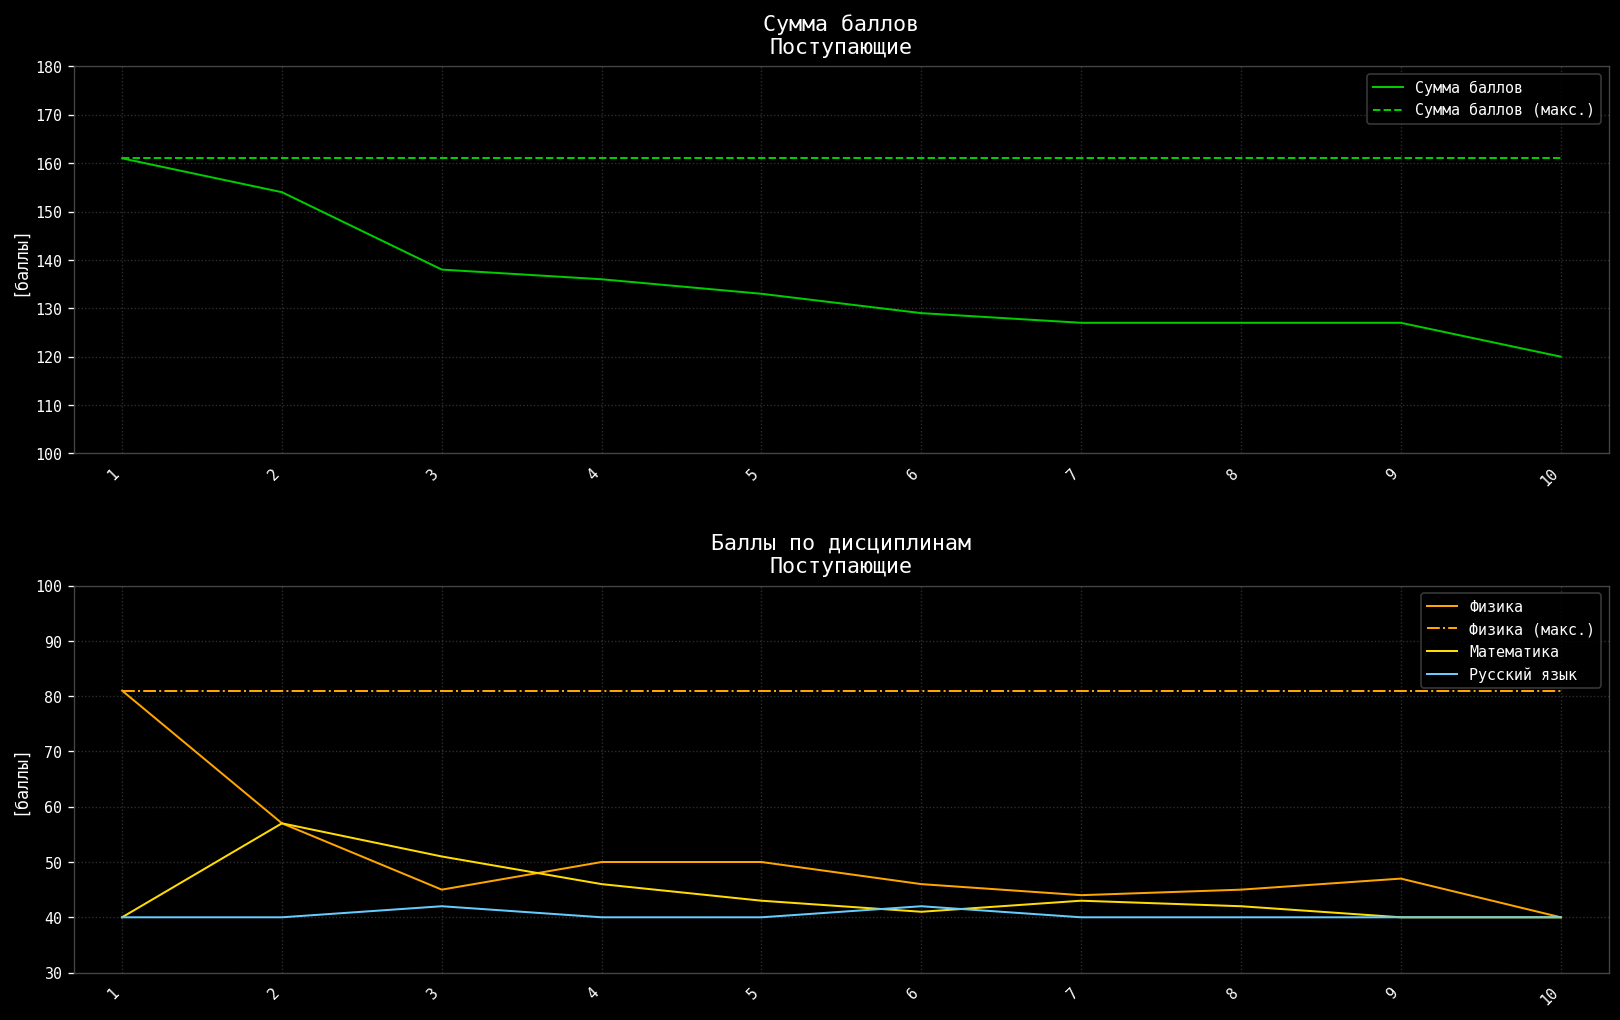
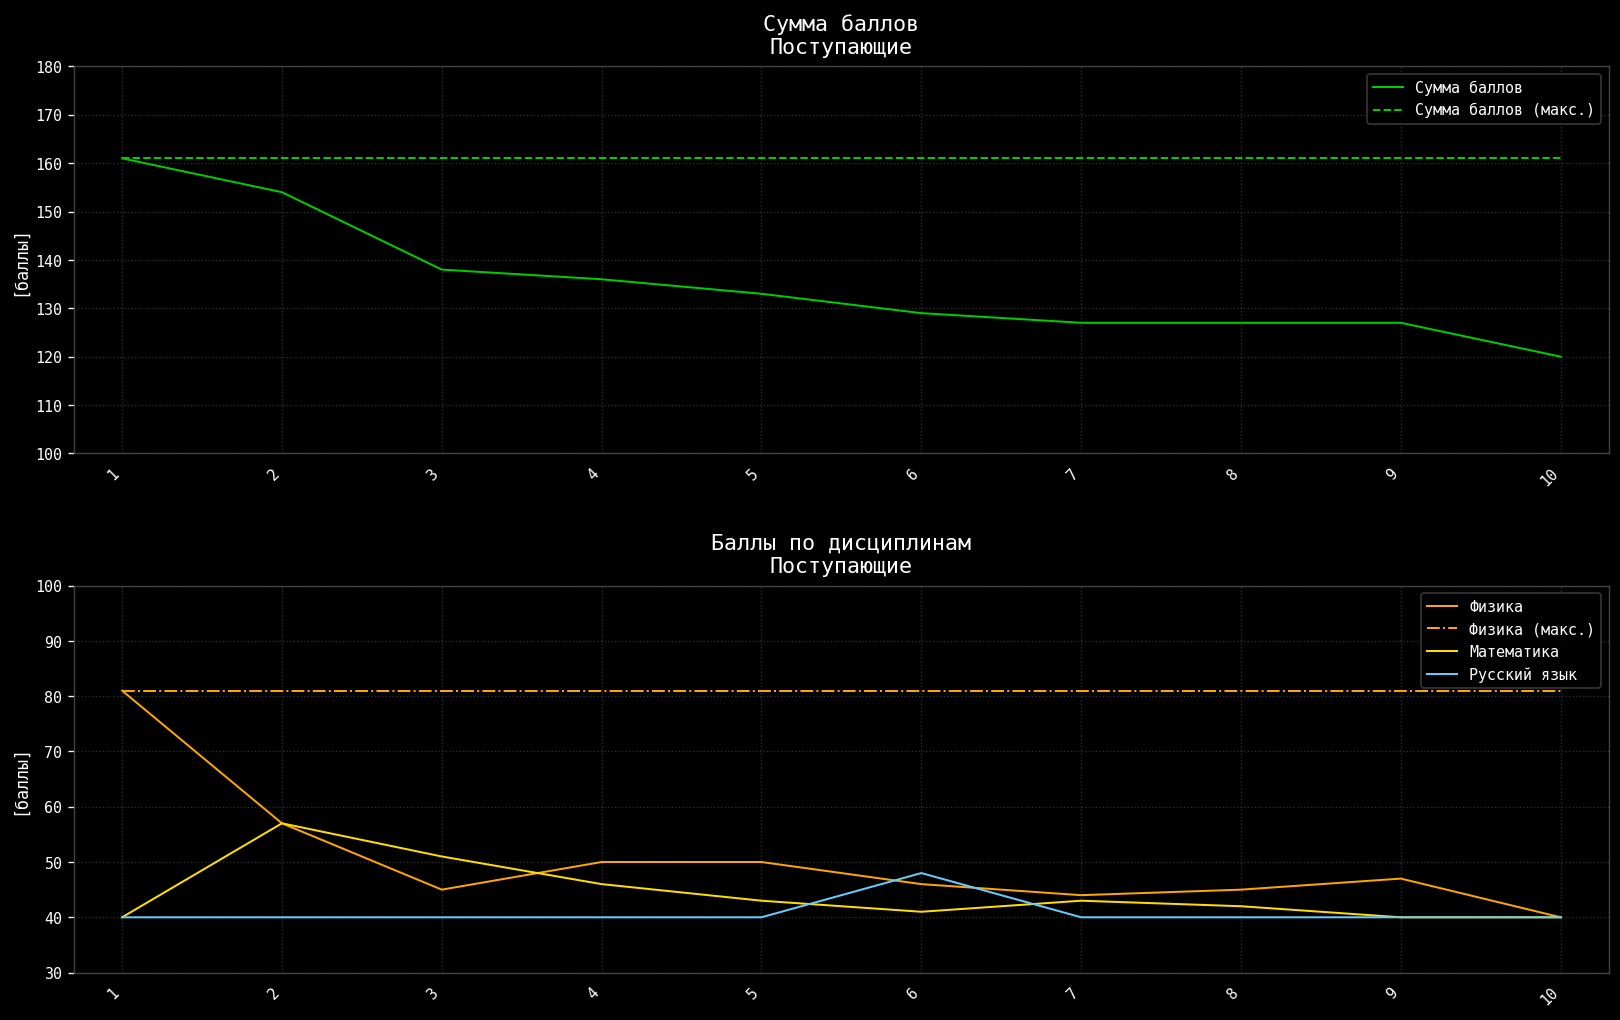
  {
    "Баллы по дисциплинам Поступающие": {
      "Русский язык": {
        "2": 40,
-       "3": 42,
+       "3": 40,
        "4": 40,
        "5": 40,
-       "6": 42,
+       "6": 48,
        "7": 40,
        "8": 40
      }
    }
  }
